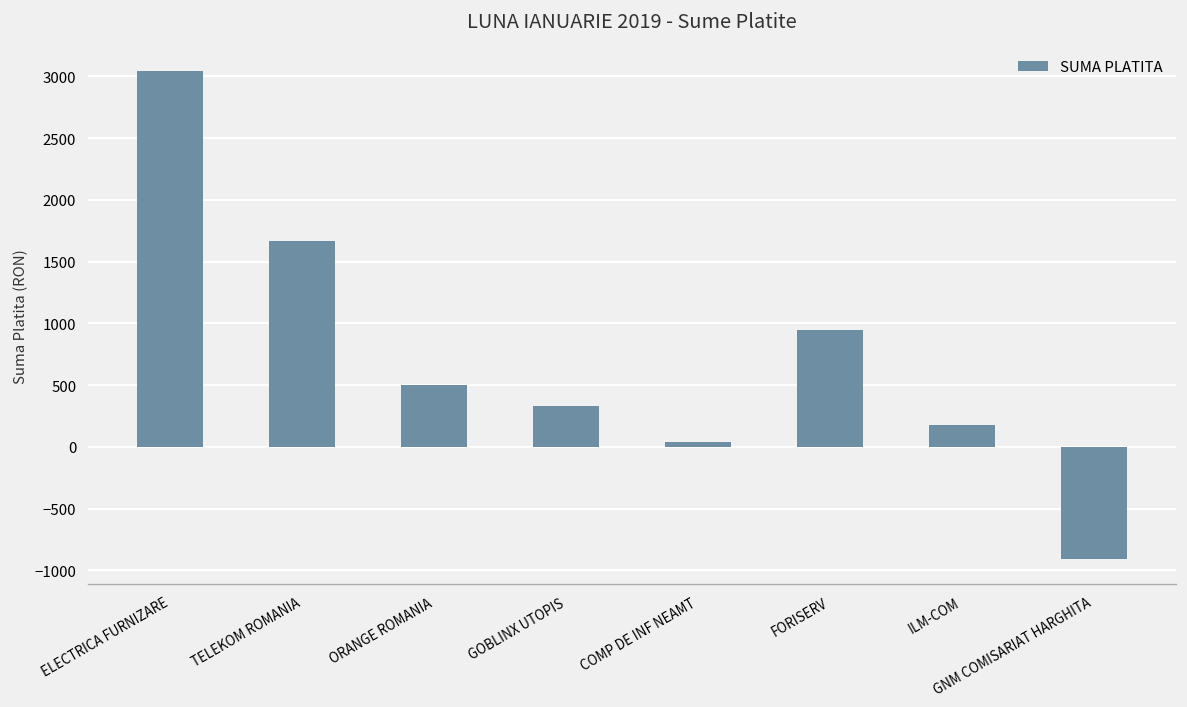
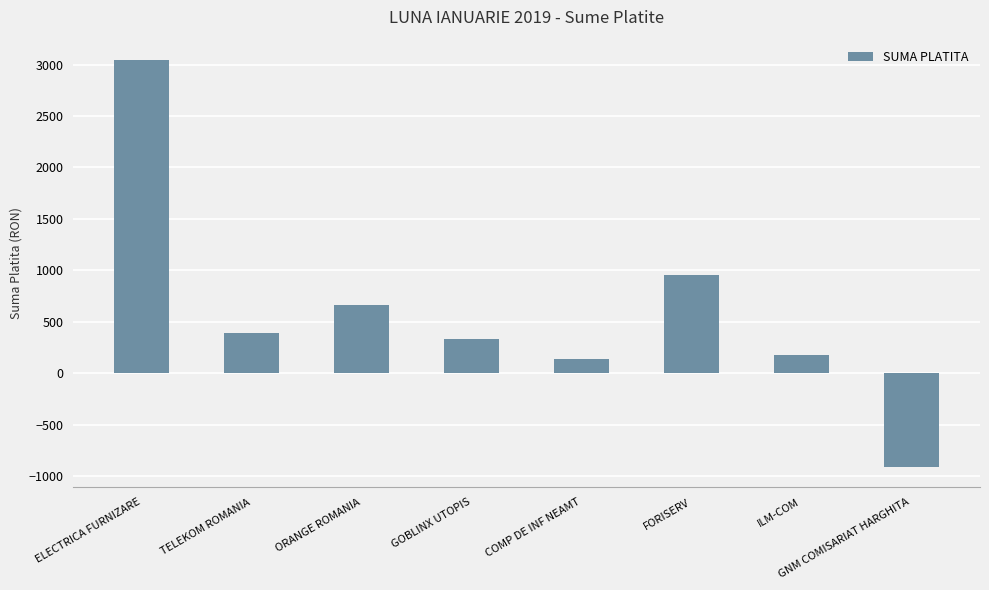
  {
    "ELECTRICA FURNIZARE": 3040,
-   "TELEKOM ROMANIA": 1670,
-   "ORANGE ROMANIA": 500,
+   "TELEKOM ROMANIA": 390,
+   "ORANGE ROMANIA": 660,
    "GOBLINX UTOPIS": 330,
-   "COMP DE INF NEAMT": 40,
+   "COMP DE INF NEAMT": 140,
    "FORISERV": 950,
    "ILM-COM": 180,
    "GNM COMISARIAT HARGHITA": -910
  }
